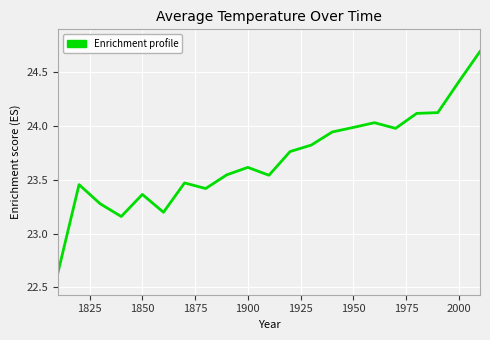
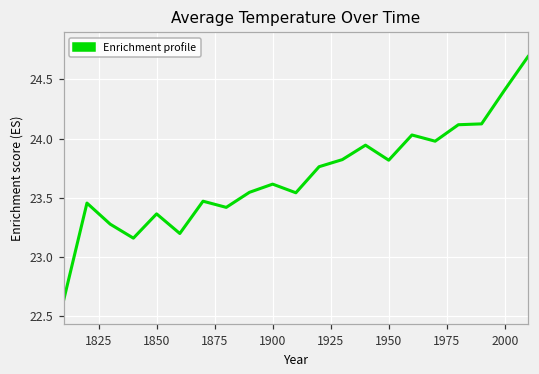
  {
    "1850": 23.36,
    "1900": 23.62,
-   "1950": 23.99,
+   "1950": 23.82,
    "2000": 24.41
  }
